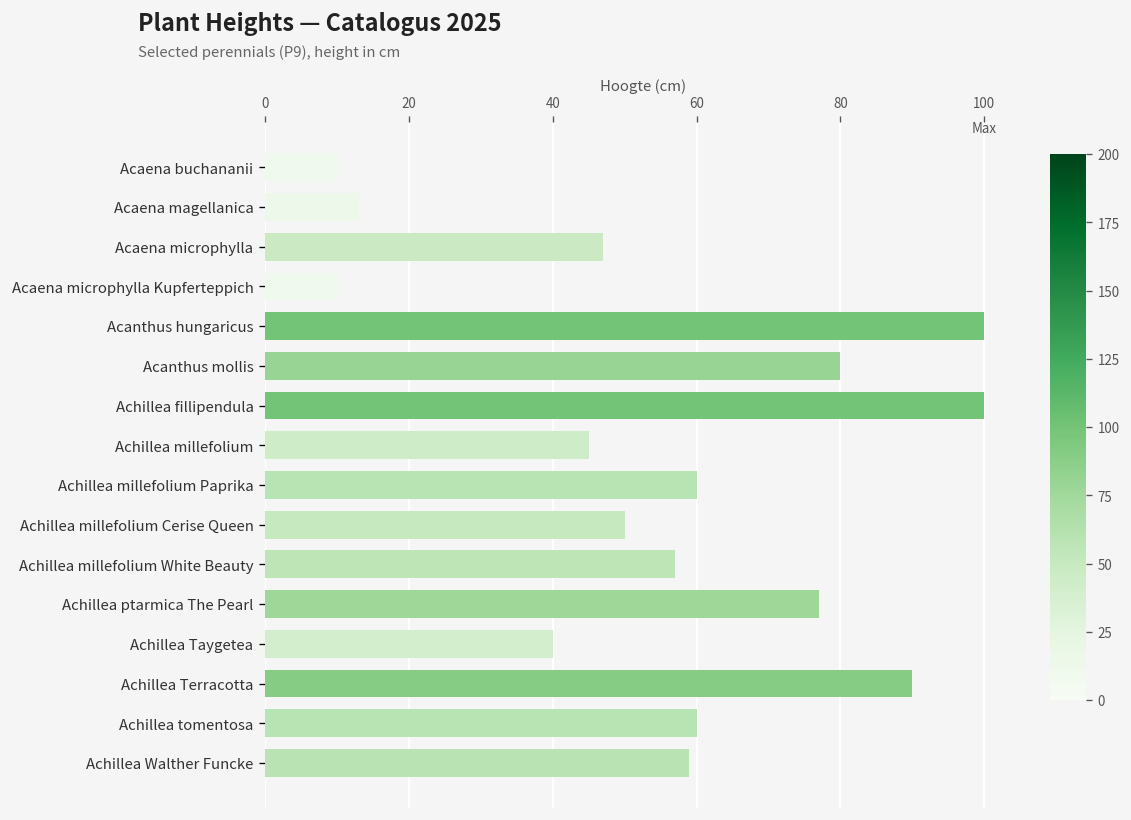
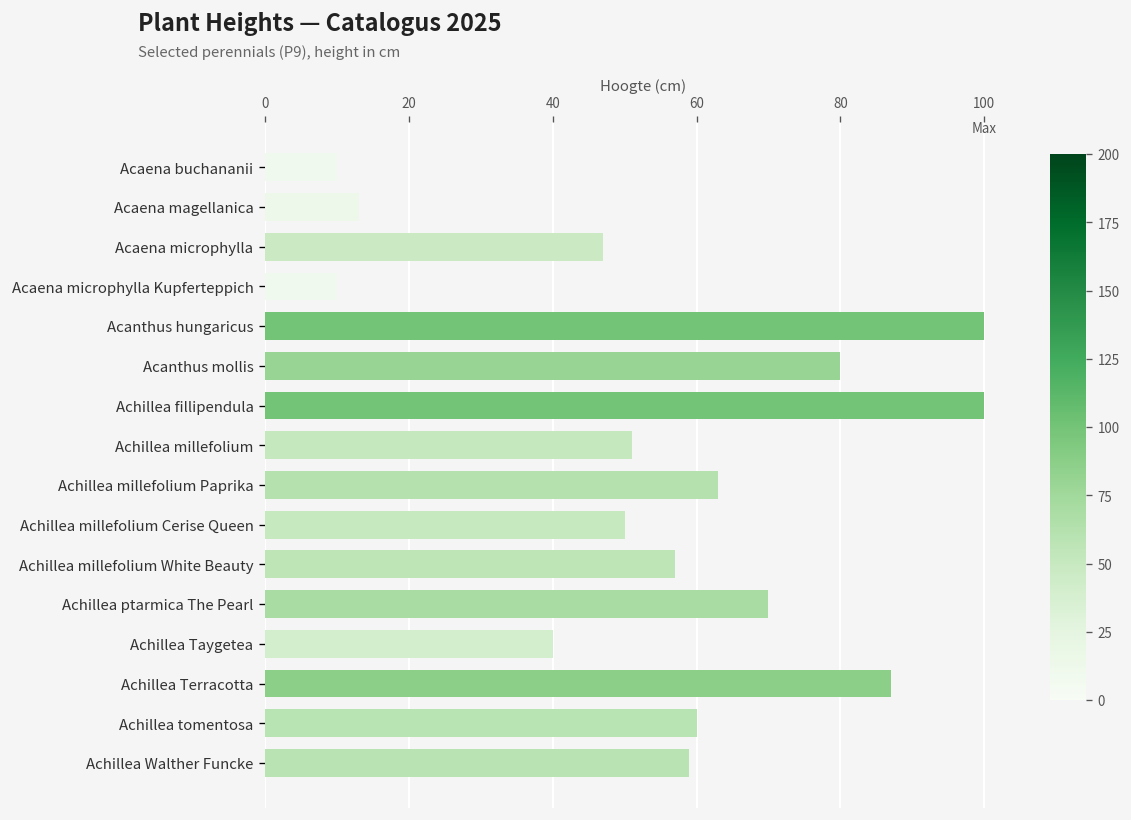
  {
    "Acaena buchananii": 10,
    "Acaena magellanica": 13,
    "Acaena microphylla": 47,
    "Acaena microphylla Kupferteppich": 10,
    "Acanthus hungaricus": 100,
    "Acanthus mollis": 80,
    "Achillea fillipendula": 100,
-   "Achillea millefolium": 45,
-   "Achillea millefolium Paprika": 60,
+   "Achillea millefolium": 51,
+   "Achillea millefolium Paprika": 63,
    "Achillea millefolium Cerise Queen": 50,
    "Achillea millefolium White Beauty": 57,
-   "Achillea ptarmica The Pearl": 77,
+   "Achillea ptarmica The Pearl": 70,
    "Achillea Taygetea": 40,
-   "Achillea Terracotta": 90,
+   "Achillea Terracotta": 87,
    "Achillea tomentosa": 60,
    "Achillea Walther Funcke": 59
  }
